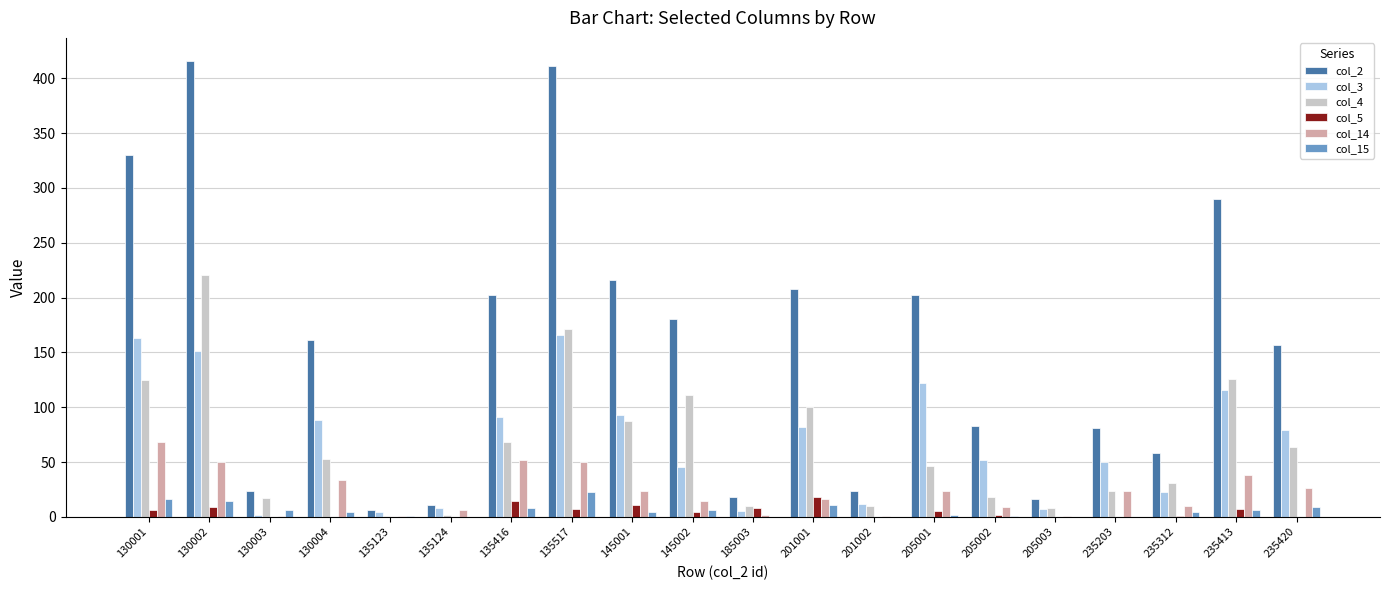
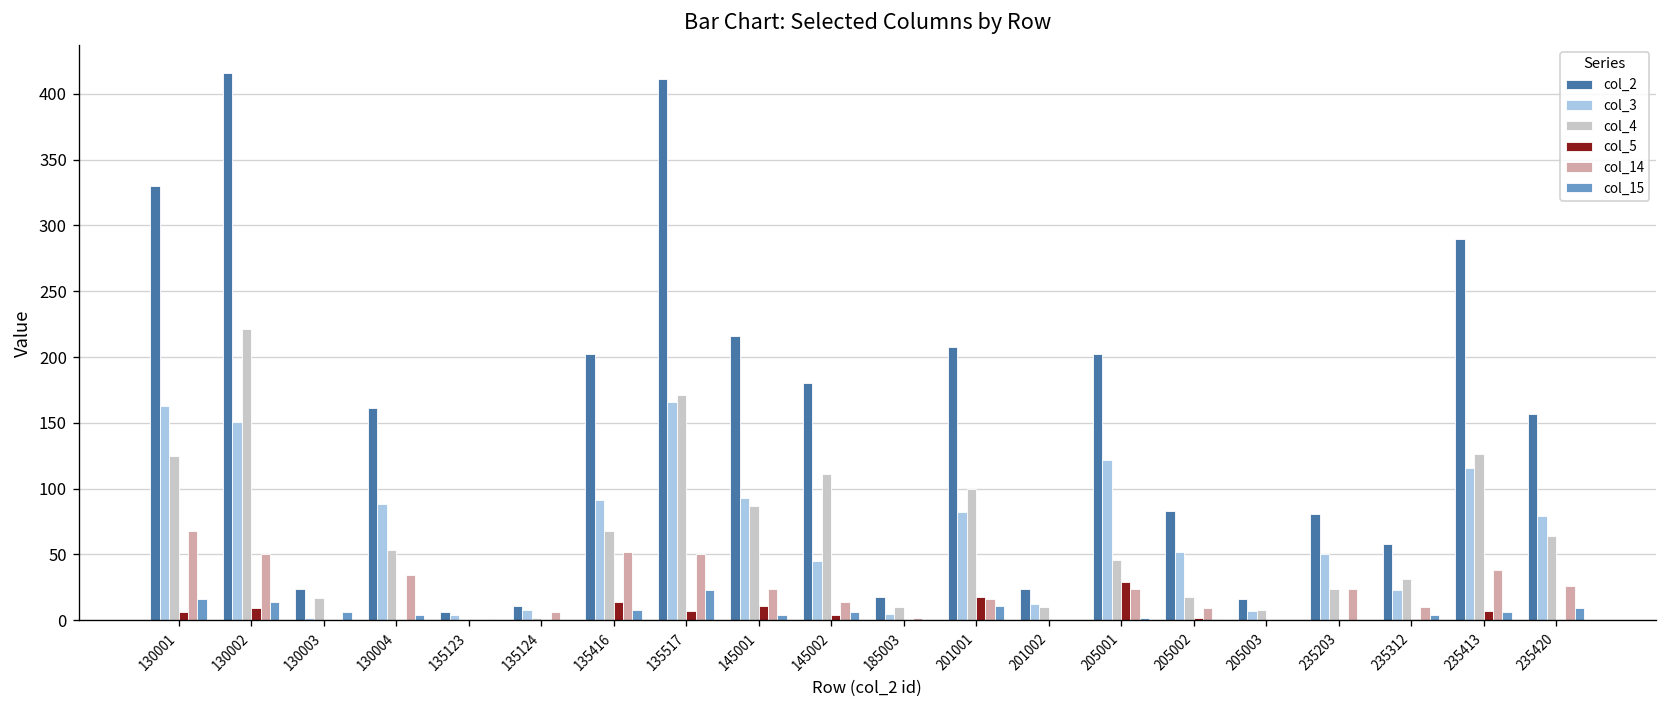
  {
    "col_5": {
      "130001": 6,
      "130002": 9,
      "130003": 0,
      "130004": 0,
      "135123": 0,
      "135124": 0,
      "135416": 14,
      "135517": 7,
      "145001": 11,
      "145002": 4,
-     "185003": 8,
+     "185003": 0,
      "201001": 18,
      "201002": 0,
-     "205001": 5,
+     "205001": 29,
      "205003": 0,
      "235203": 0,
      "235413": 7,
      "235420": 0
    }
  }
